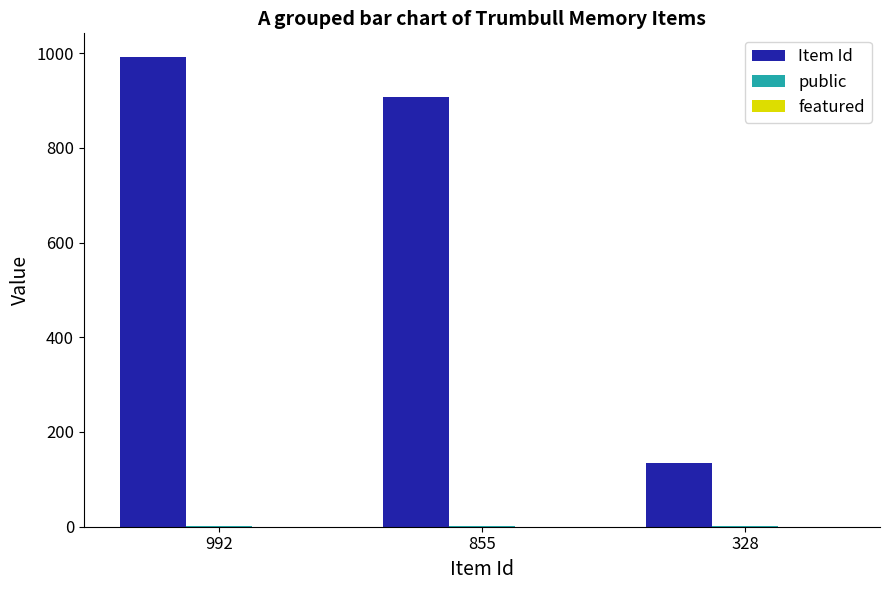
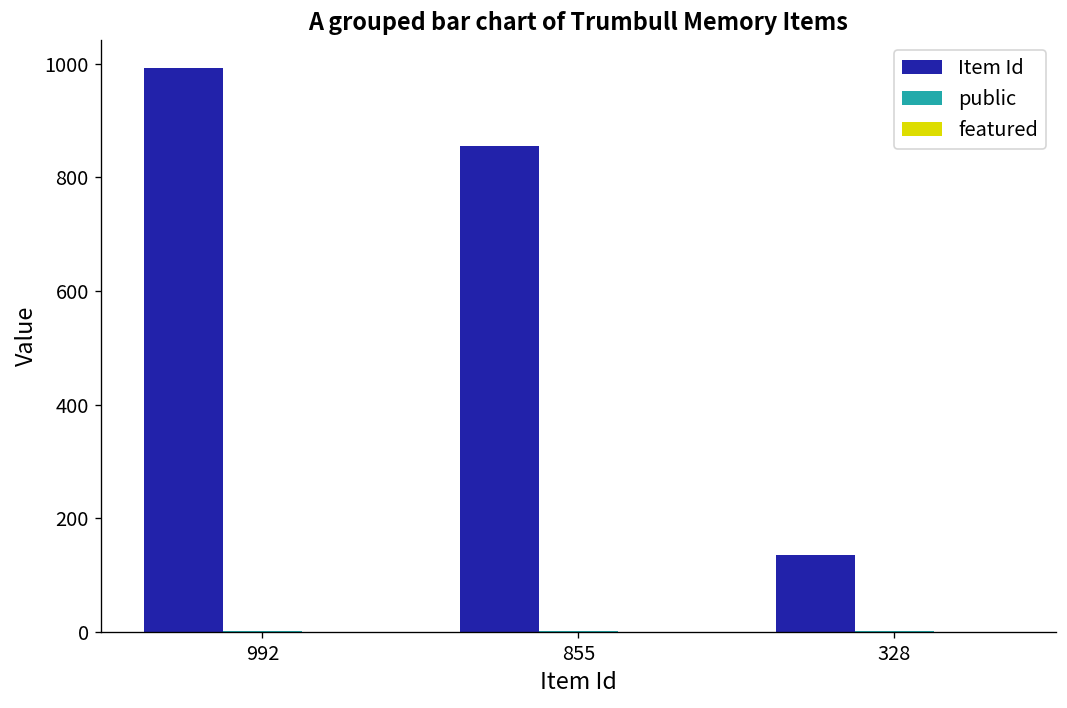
  {
    "Item Id": {
      "992": 990,
-     "855": 910,
+     "855": 860,
      "328": 140
    },
    "featured": {
      "992": 0,
      "855": 0,
      "328": 0
    }
  }
